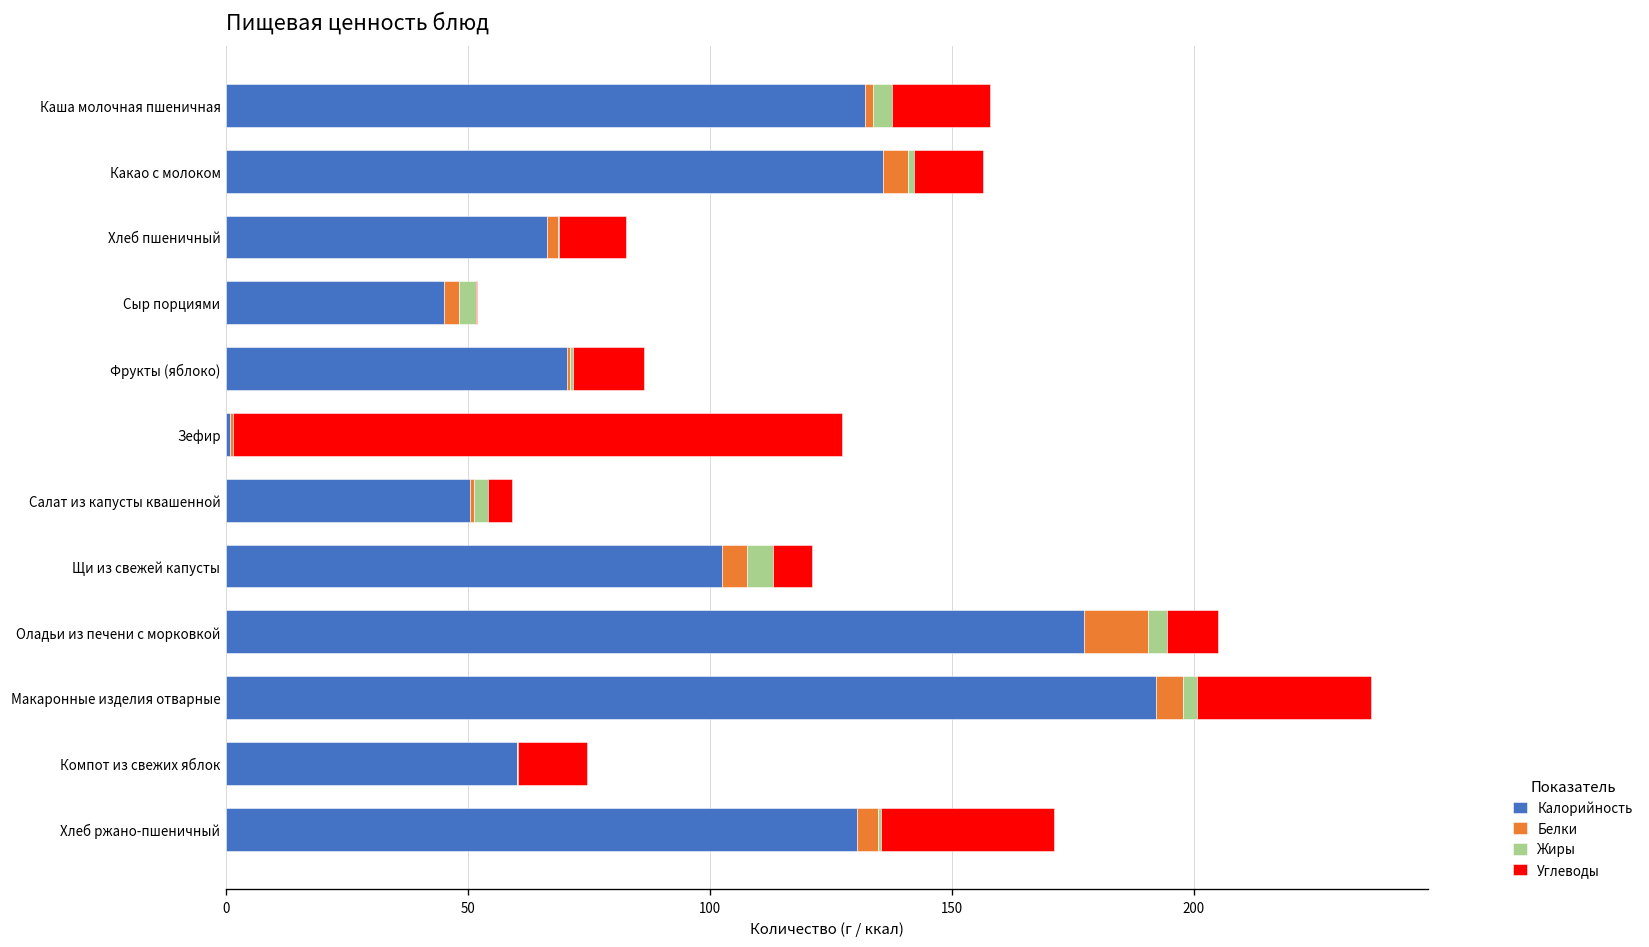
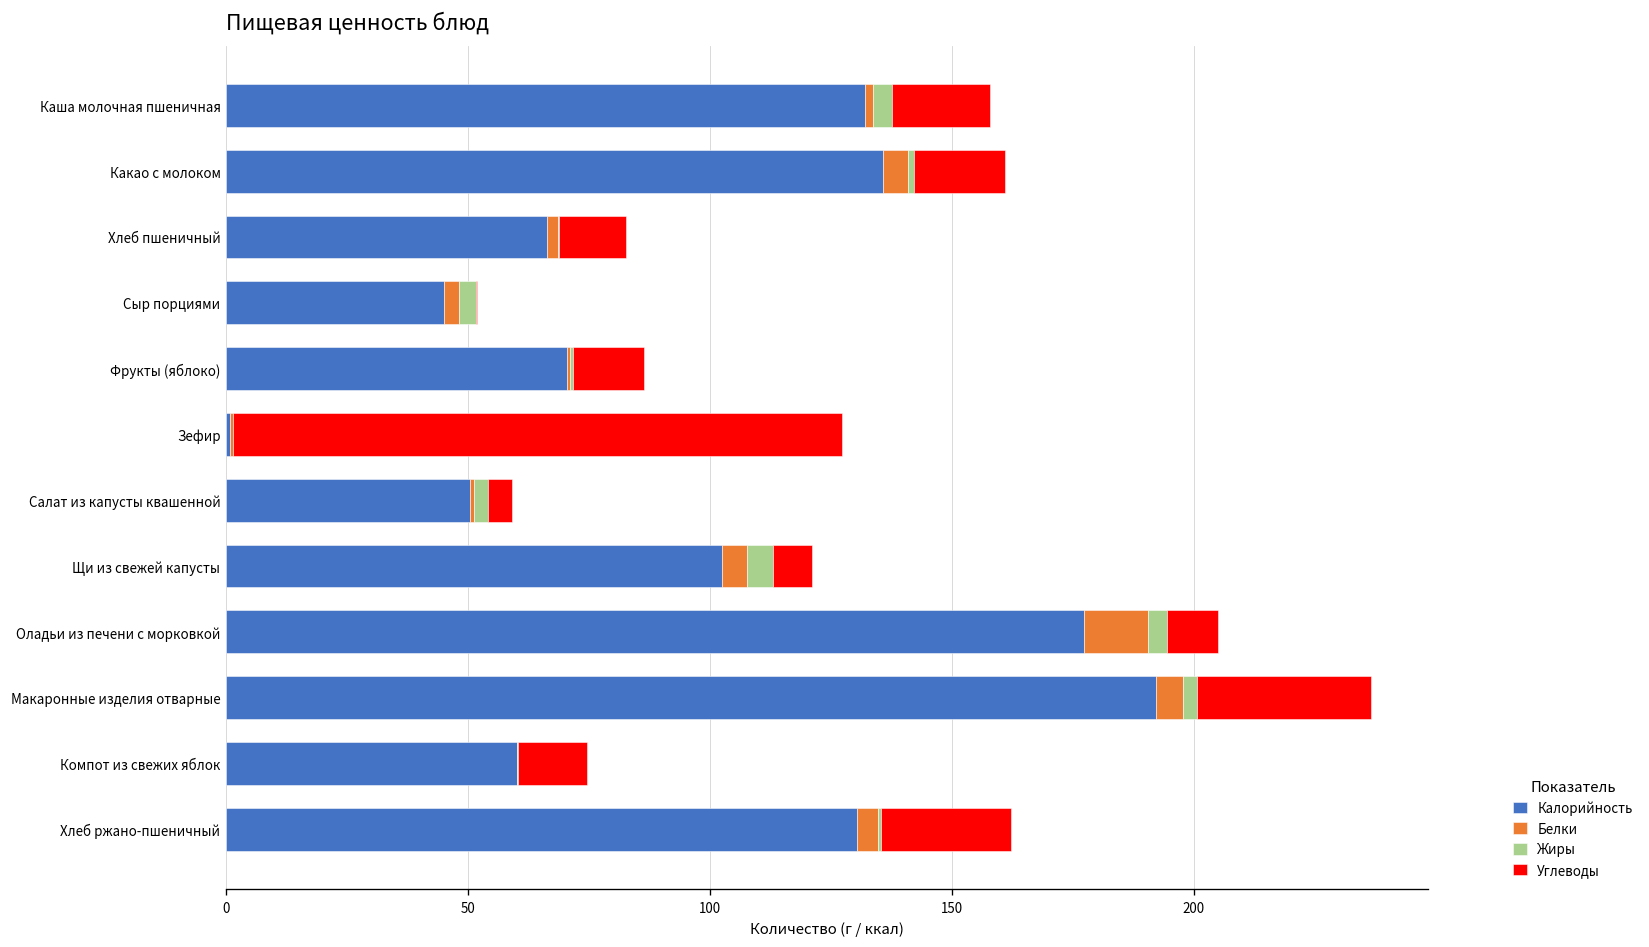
  {
    "Калорийность": {
      "Каша молочная пшеничная": 132,
      "Какао с молоком": 136,
      "Хлеб пшеничный": 66,
      "Сыр порциями": 45,
      "Фрукты (яблоко)": 71,
      "Зефир": 1,
      "Салат из капусты квашенной": 50,
      "Щи из свежей капусты": 103,
      "Оладьи из печени с морковкой": 177,
      "Макаронные изделия отварные": 192,
      "Компот из свежих яблок": 60,
      "Хлеб ржано-пшеничный": 130
    },
    "Белки": {
      "Каша молочная пшеничная": 2,
      "Какао с молоком": 5,
      "Хлеб пшеничный": 2,
      "Сыр порциями": 3,
      "Салат из капусты квашенной": 1,
      "Щи из свежей капусты": 5,
      "Оладьи из печени с морковкой": 13,
      "Макаронные изделия отварные": 6,
      "Хлеб ржано-пшеничный": 4
    },
    "Жиры": {
      "Каша молочная пшеничная": 4,
      "Какао с молоком": 1,
      "Сыр порциями": 3,
      "Зефир": 0,
      "Салат из капусты квашенной": 3,
      "Щи из свежей капусты": 5,
      "Оладьи из печени с морковкой": 4,
      "Макаронные изделия отварные": 3,
      "Хлеб ржано-пшеничный": 1
    },
    "Углеводы": {
      "Каша молочная пшеничная": 20,
-     "Какао с молоком": 14,
+     "Какао с молоком": 19,
      "Хлеб пшеничный": 14,
      "Фрукты (яблоко)": 15,
      "Зефир": 126,
      "Салат из капусты квашенной": 5,
      "Щи из свежей капусты": 8,
      "Оладьи из печени с морковкой": 11,
      "Макаронные изделия отварные": 36,
      "Компот из свежих яблок": 14,
-     "Хлеб ржано-пшеничный": 36
+     "Хлеб ржано-пшеничный": 27
    }
  }
